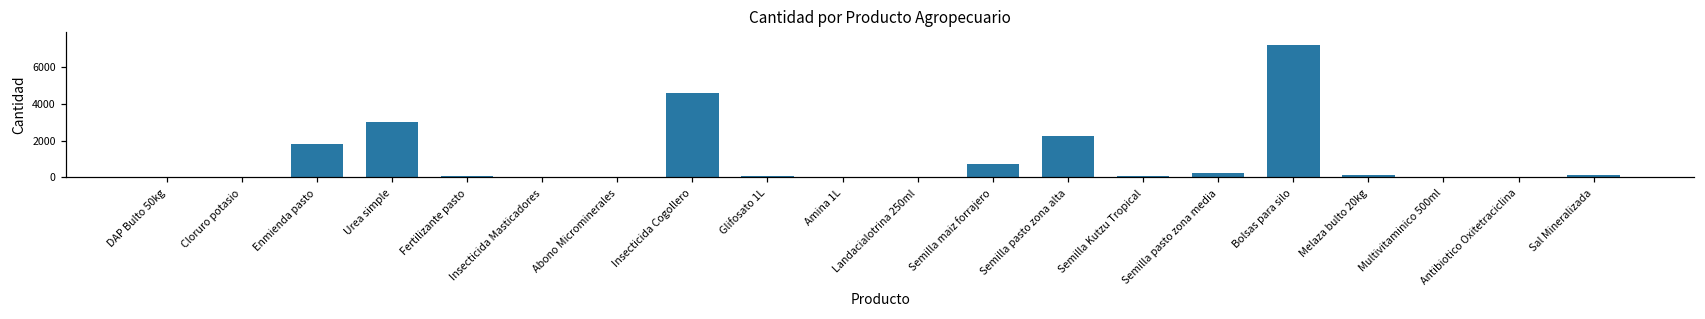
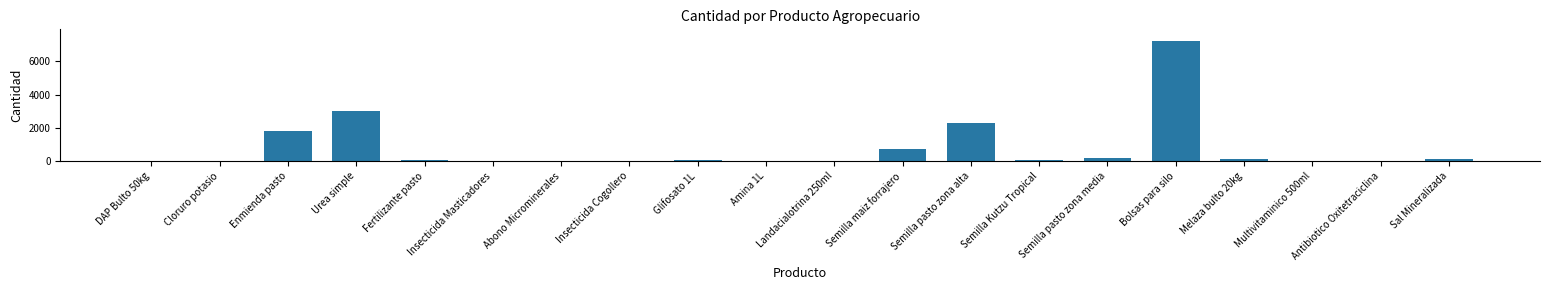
  {
    "Enmienda pasto": 1800,
    "Urea simple": 3000,
-   "Insecticida Cogollero": 4600,
+   "Insecticida Cogollero": 0,
    "Semilla maiz forrajero": 700,
    "Semilla pasto zona alta": 2300,
    "Semilla pasto zona media": 200,
    "Bolsas para silo": 7200
  }
